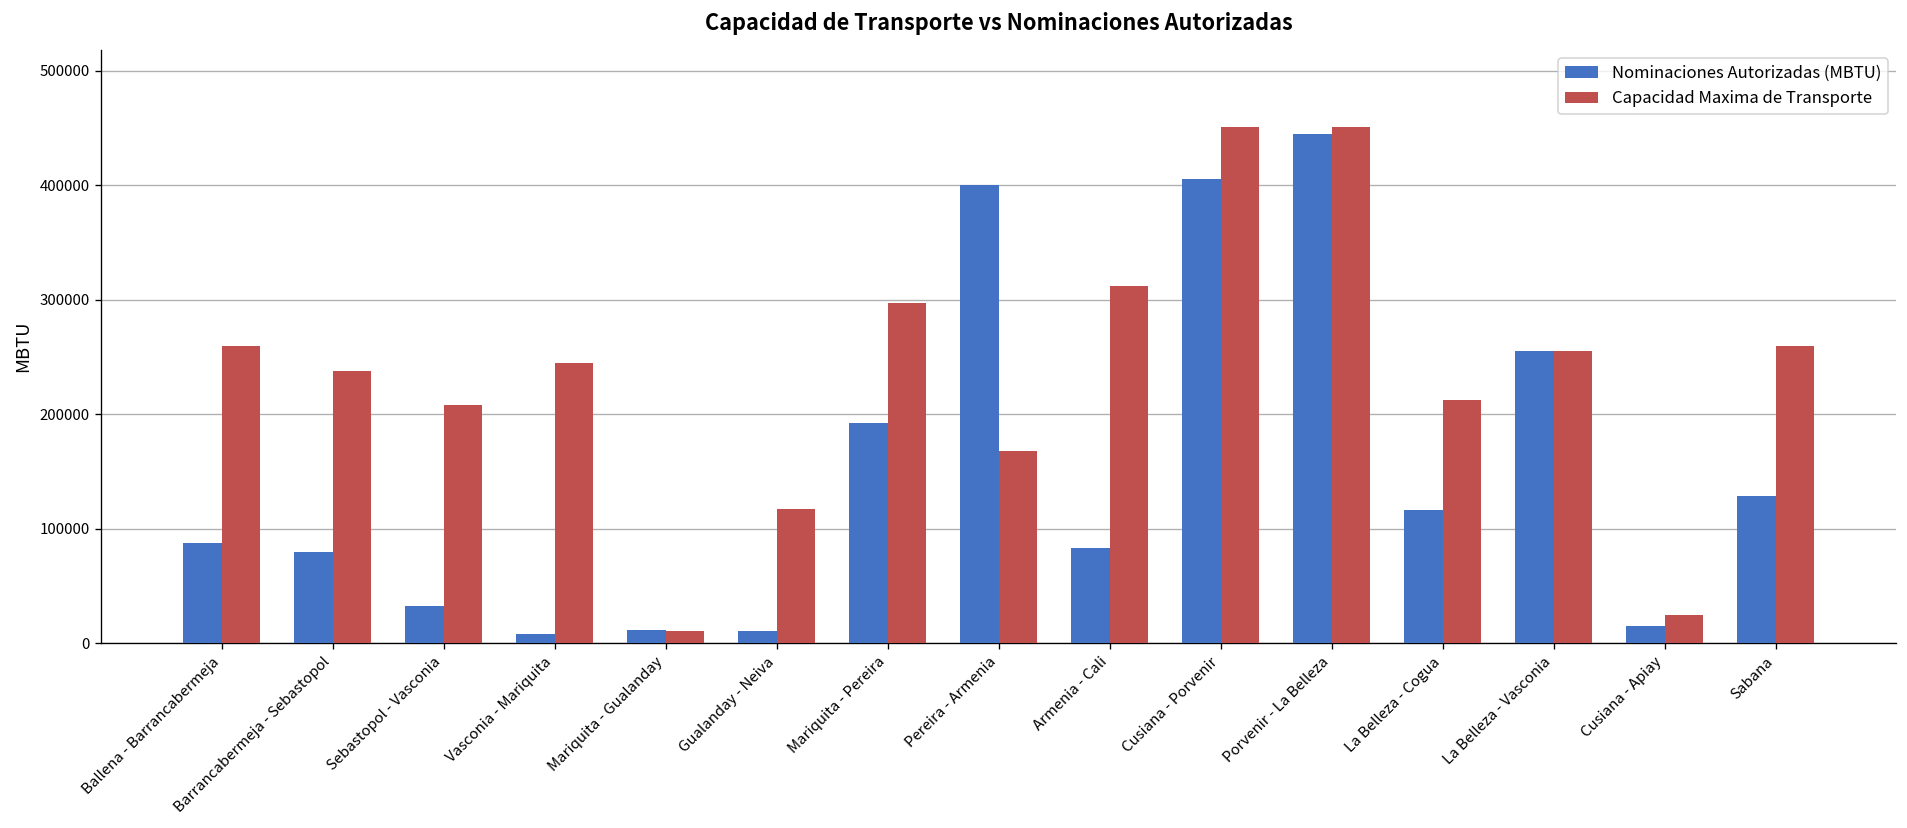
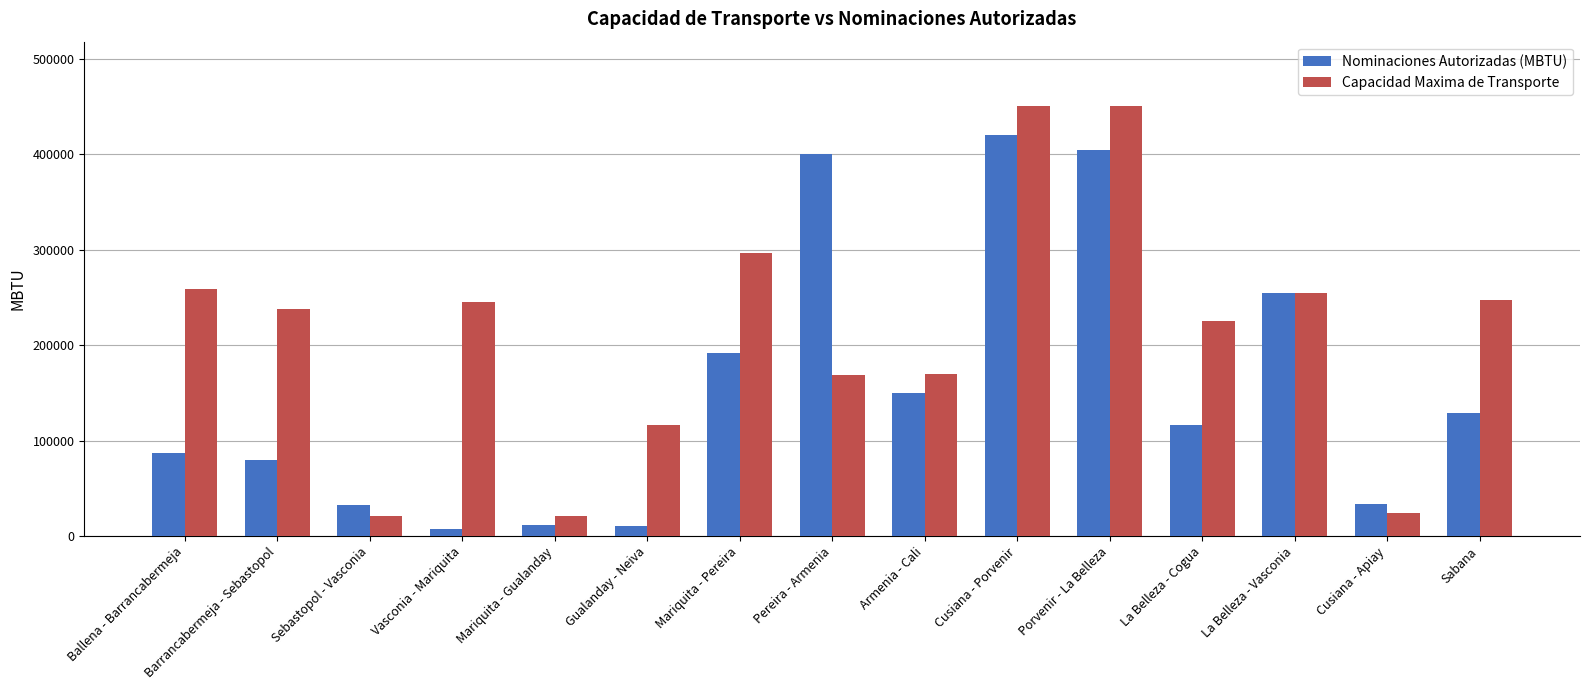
  {
    "Nominaciones Autorizadas (MBTU)": {
      "Ballena - Barrancabermeja": 90000,
      "Barrancabermeja - Sebastopol": 80000,
      "Sebastopol - Vasconia": 30000,
      "Vasconia - Mariquita": 10000,
      "Mariquita - Gualanday": 10000,
      "Gualanday - Neiva": 10000,
      "Mariquita - Pereira": 190000,
      "Pereira - Armenia": 400000,
-     "Armenia - Cali": 80000,
-     "Cusiana - Porvenir": 410000,
-     "Porvenir - La Belleza": 440000,
+     "Armenia - Cali": 150000,
+     "Cusiana - Porvenir": 420000,
+     "Porvenir - La Belleza": 400000,
      "La Belleza - Cogua": 120000,
      "La Belleza - Vasconia": 260000,
-     "Cusiana - Apiay": 20000,
+     "Cusiana - Apiay": 30000,
      "Sabana": 130000
    },
    "Capacidad Maxima de Transporte": {
      "Ballena - Barrancabermeja": 260000,
      "Barrancabermeja - Sebastopol": 240000,
-     "Sebastopol - Vasconia": 210000,
+     "Sebastopol - Vasconia": 20000,
      "Vasconia - Mariquita": 250000,
-     "Mariquita - Gualanday": 10000,
+     "Mariquita - Gualanday": 20000,
      "Gualanday - Neiva": 120000,
      "Mariquita - Pereira": 300000,
      "Pereira - Armenia": 170000,
-     "Armenia - Cali": 310000,
+     "Armenia - Cali": 170000,
      "Cusiana - Porvenir": 450000,
      "Porvenir - La Belleza": 450000,
-     "La Belleza - Cogua": 210000,
+     "La Belleza - Cogua": 230000,
      "La Belleza - Vasconia": 260000,
      "Cusiana - Apiay": 20000,
-     "Sabana": 260000
+     "Sabana": 250000
    }
  }
